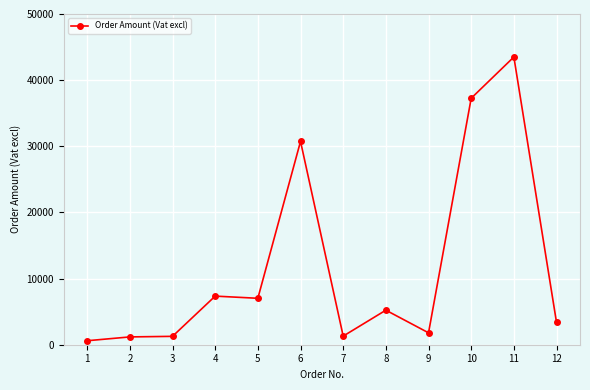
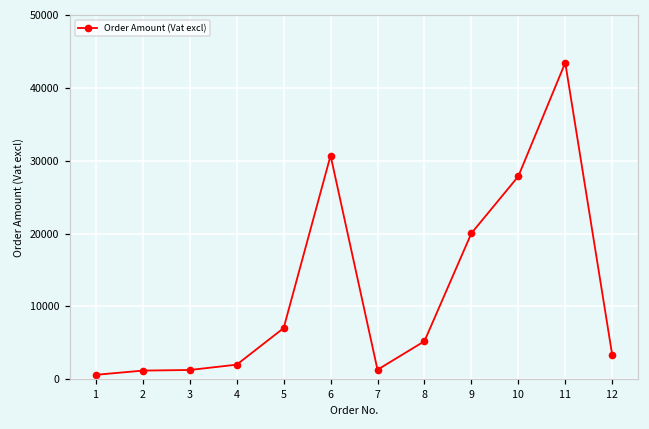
  {
    "1": 1000,
    "2": 1000,
    "3": 1000,
-   "4": 7000,
+   "4": 2000,
    "5": 7000,
    "6": 31000,
    "7": 1000,
    "8": 5000,
-   "9": 2000,
-   "10": 37000,
+   "9": 20000,
+   "10": 28000,
    "11": 44000,
    "12": 3000
  }
